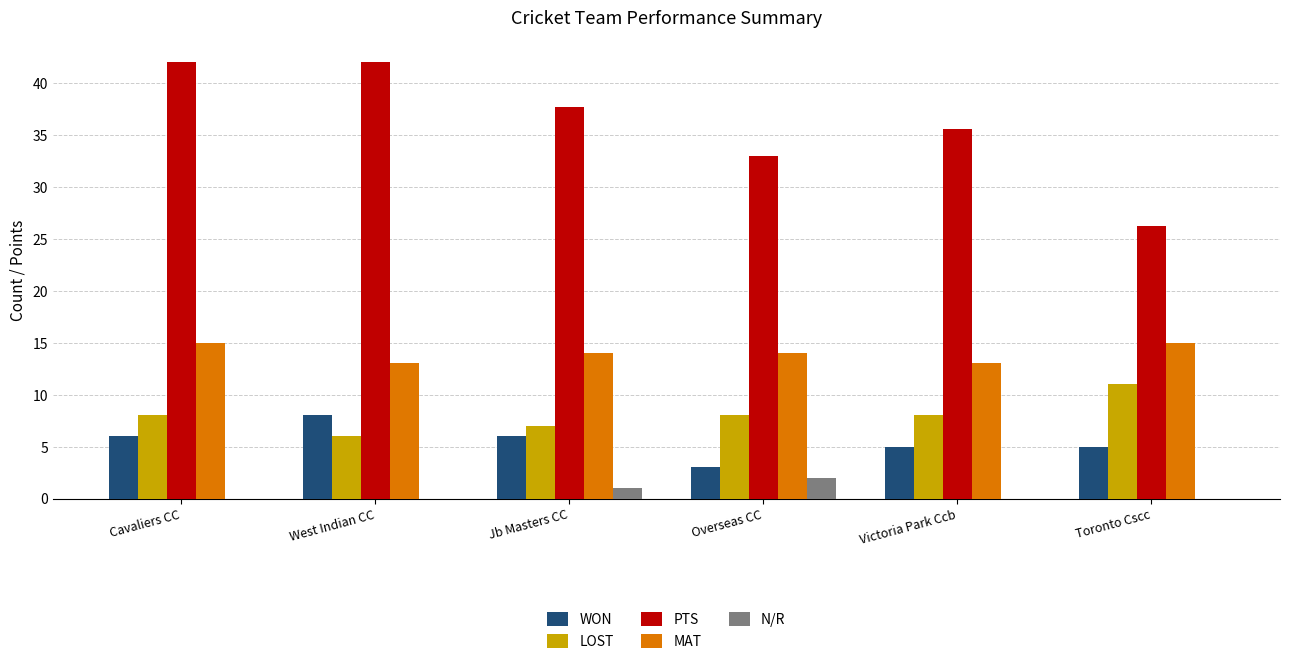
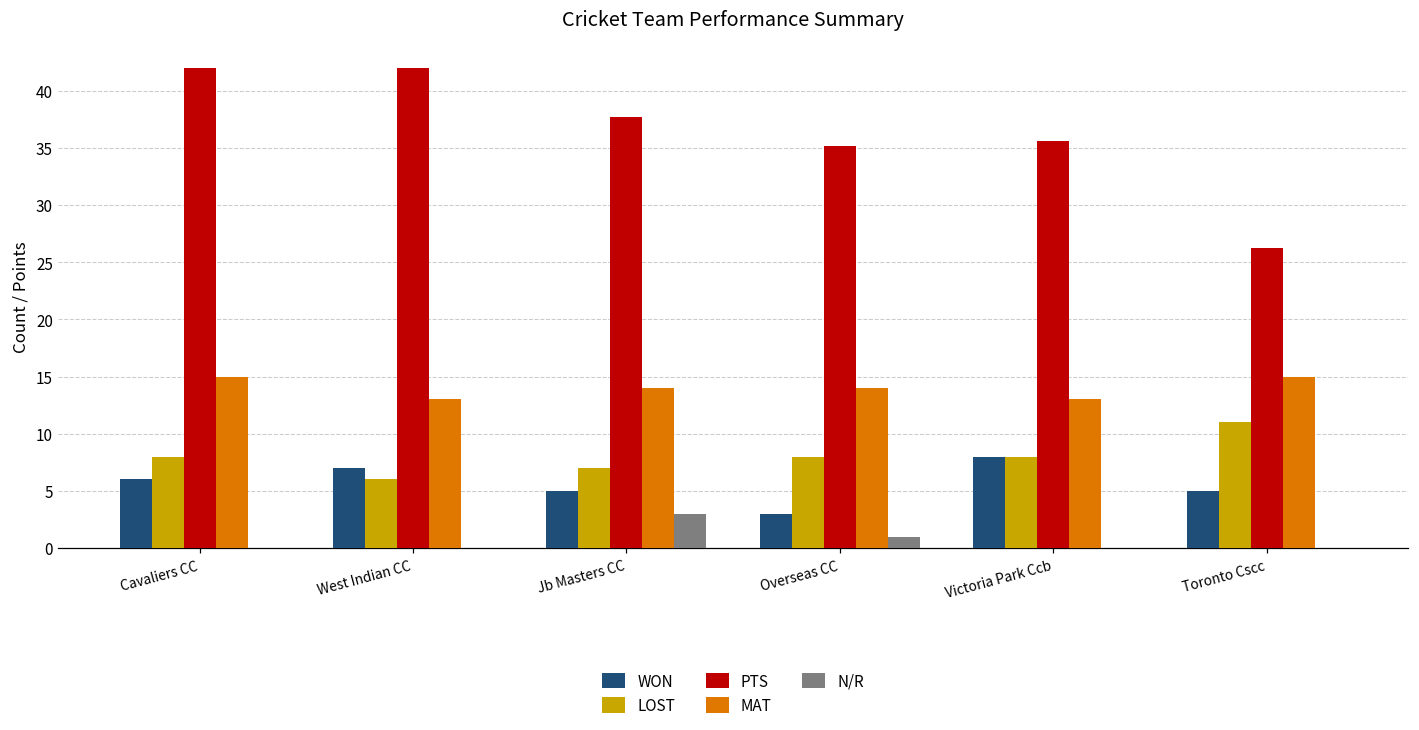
  {
    "WON": {
      "Cavaliers CC": 6,
-     "West Indian CC": 8,
-     "Jb Masters CC": 6,
+     "West Indian CC": 7,
+     "Jb Masters CC": 5,
      "Overseas CC": 3,
-     "Victoria Park Ccb": 5,
+     "Victoria Park Ccb": 8,
      "Toronto Cscc": 5
    },
    "PTS": {
      "Cavaliers CC": 42.0,
      "West Indian CC": 42.0,
      "Jb Masters CC": 37.7,
-     "Overseas CC": 33.0,
+     "Overseas CC": 35.2,
      "Victoria Park Ccb": 35.6,
      "Toronto Cscc": 26.2
    },
    "N/R": {
      "Cavaliers CC": 0,
      "West Indian CC": 0,
-     "Jb Masters CC": 1,
-     "Overseas CC": 2,
+     "Jb Masters CC": 3,
+     "Overseas CC": 1,
      "Victoria Park Ccb": 0,
      "Toronto Cscc": 0
    }
  }
